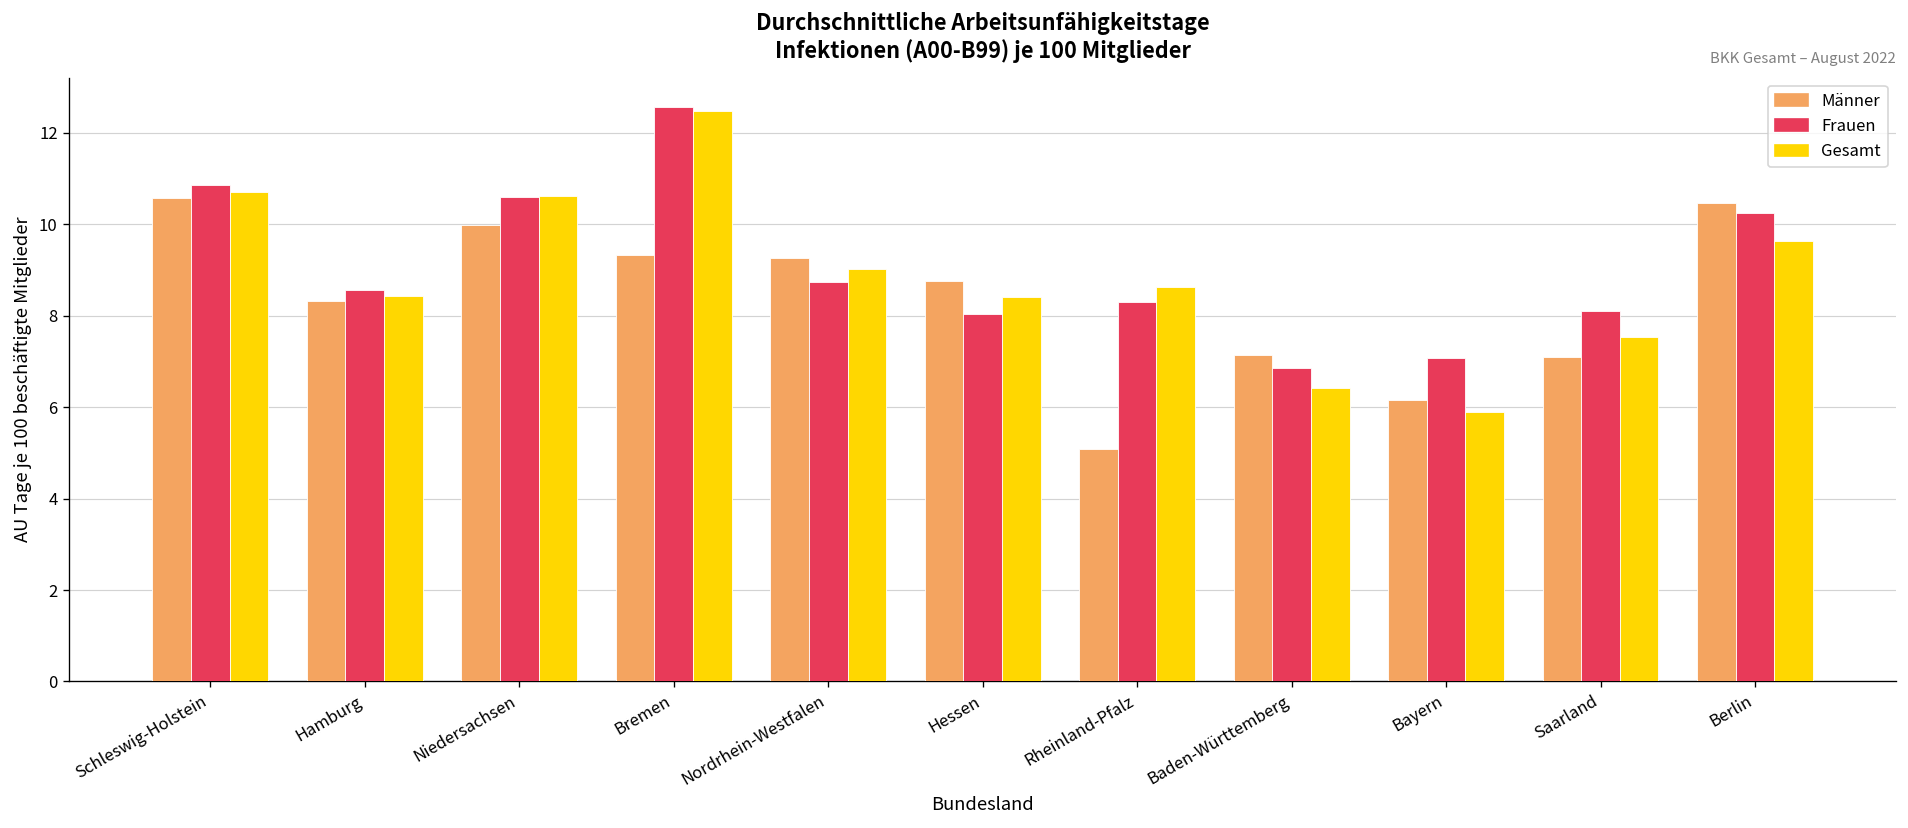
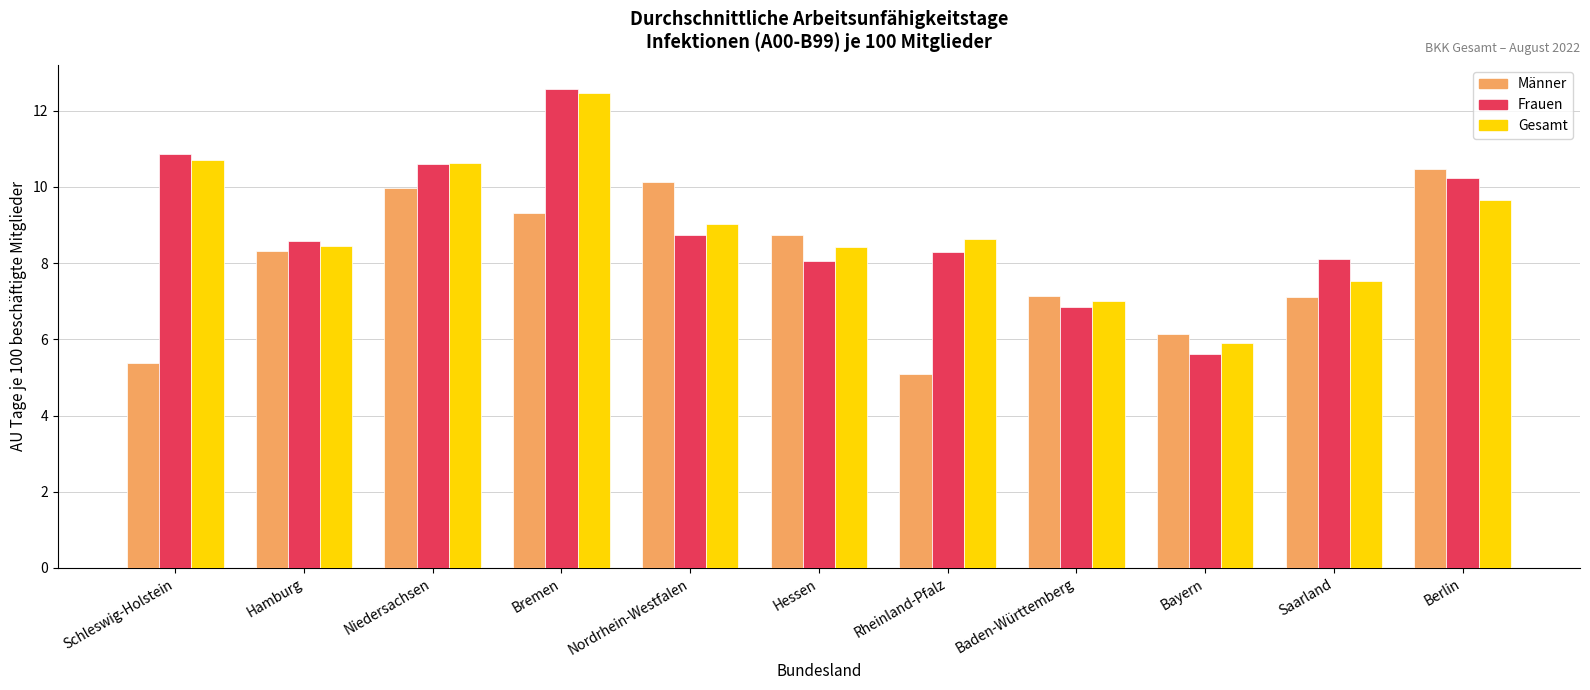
  {
    "Männer": {
-     "Schleswig-Holstein": 10.6,
+     "Schleswig-Holstein": 5.4,
      "Hamburg": 8.3,
      "Niedersachsen": 10.0,
      "Bremen": 9.3,
-     "Nordrhein-Westfalen": 9.3,
+     "Nordrhein-Westfalen": 10.1,
      "Hessen": 8.7,
      "Rheinland-Pfalz": 5.1,
      "Baden-Württemberg": 7.1,
      "Bayern": 6.1,
      "Saarland": 7.1,
      "Berlin": 10.5
    },
    "Frauen": {
      "Schleswig-Holstein": 10.9,
      "Hamburg": 8.6,
      "Niedersachsen": 10.6,
      "Bremen": 12.6,
      "Nordrhein-Westfalen": 8.7,
      "Hessen": 8.0,
      "Rheinland-Pfalz": 8.3,
      "Baden-Württemberg": 6.9,
-     "Bayern": 7.1,
+     "Bayern": 5.6,
      "Saarland": 8.1,
      "Berlin": 10.2
    },
    "Gesamt": {
      "Schleswig-Holstein": 10.7,
      "Hamburg": 8.4,
      "Niedersachsen": 10.6,
      "Bremen": 12.5,
      "Nordrhein-Westfalen": 9.0,
      "Hessen": 8.4,
      "Rheinland-Pfalz": 8.6,
-     "Baden-Württemberg": 6.4,
+     "Baden-Württemberg": 7.0,
      "Bayern": 5.9,
      "Saarland": 7.5,
      "Berlin": 9.6
    }
  }
